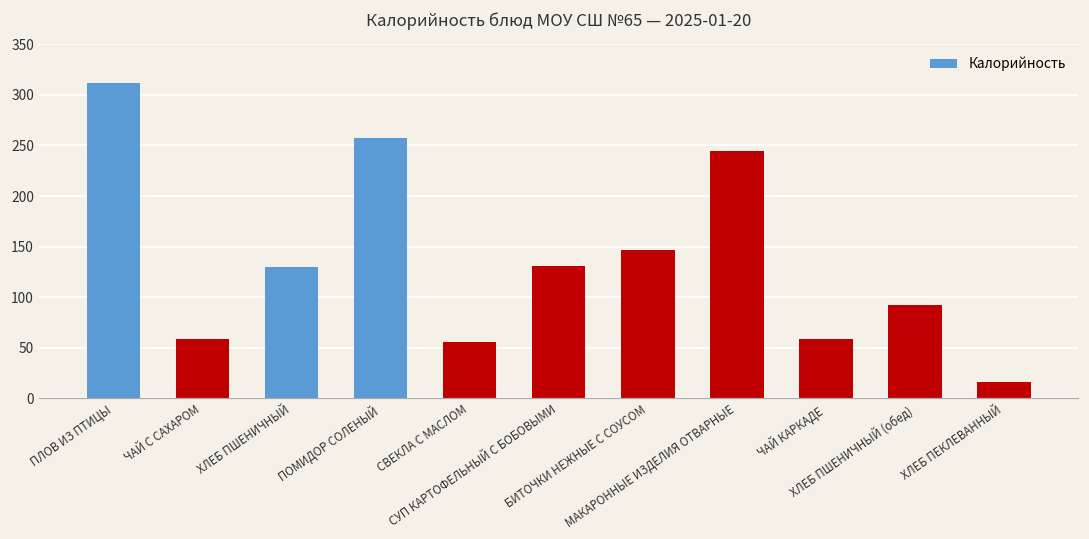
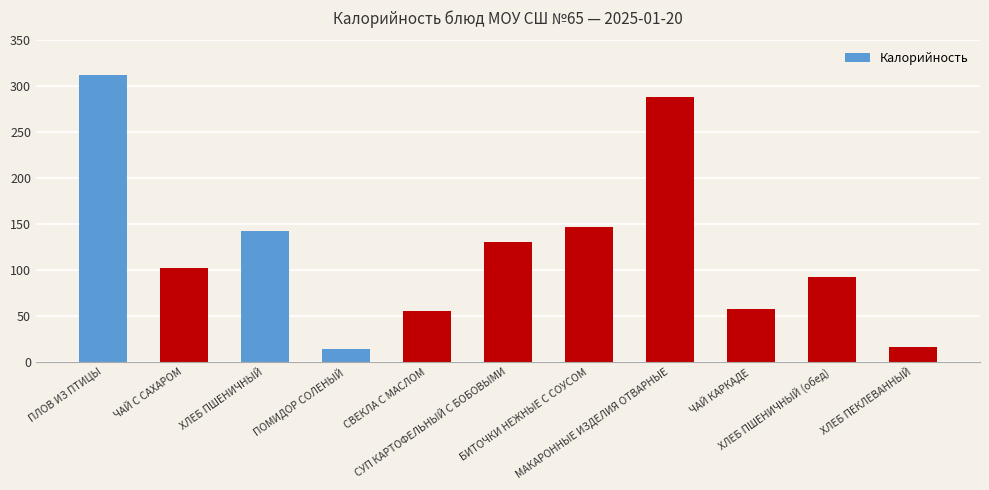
  {
    "ПЛОВ ИЗ ПТИЦЫ": 310,
-   "ЧАЙ С САХАРОМ": 60,
-   "ХЛЕБ ПШЕНИЧНЫЙ": 130,
-   "ПОМИДОР СОЛЕНЫЙ": 260,
+   "ЧАЙ С САХАРОМ": 100,
+   "ХЛЕБ ПШЕНИЧНЫЙ": 140,
+   "ПОМИДОР СОЛЕНЫЙ": 10,
    "СВЕКЛА С МАСЛОМ": 60,
    "СУП КАРТОФЕЛЬНЫЙ С БОБОВЫМИ": 130,
    "БИТОЧКИ НЕЖНЫЕ С СОУСОМ": 150,
-   "МАКАРОННЫЕ ИЗДЕЛИЯ ОТВАРНЫЕ": 240,
+   "МАКАРОННЫЕ ИЗДЕЛИЯ ОТВАРНЫЕ": 290,
    "ЧАЙ КАРКАДЕ": 60,
    "ХЛЕБ ПШЕНИЧНЫЙ (обед)": 90,
    "ХЛЕБ ПЕКЛЕВАННЫЙ": 20
  }
